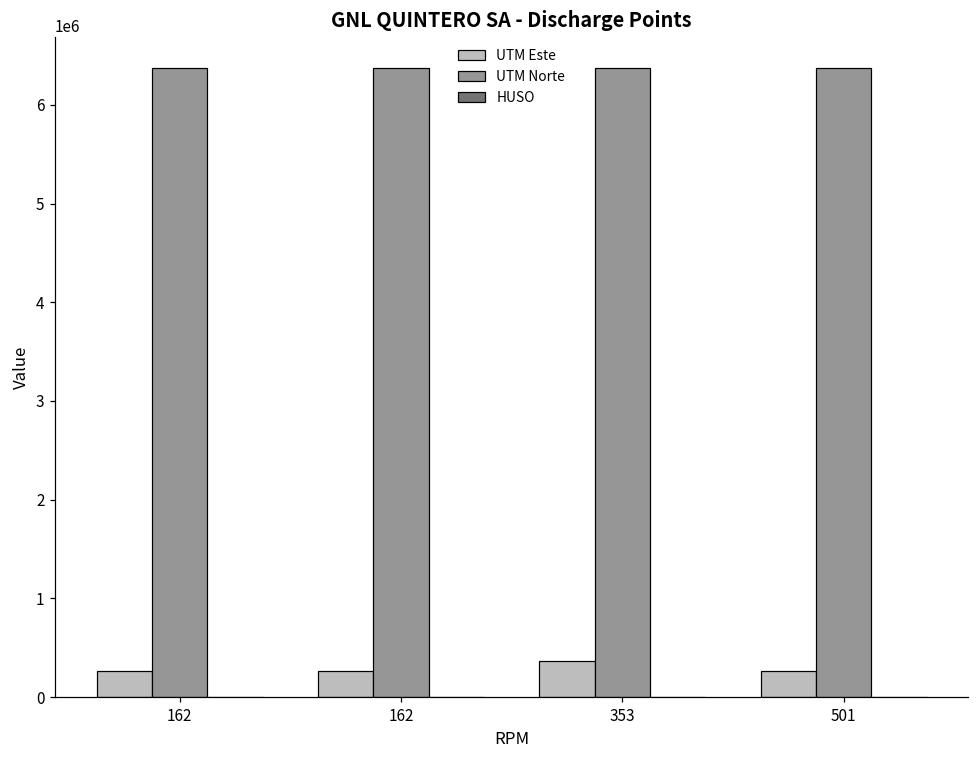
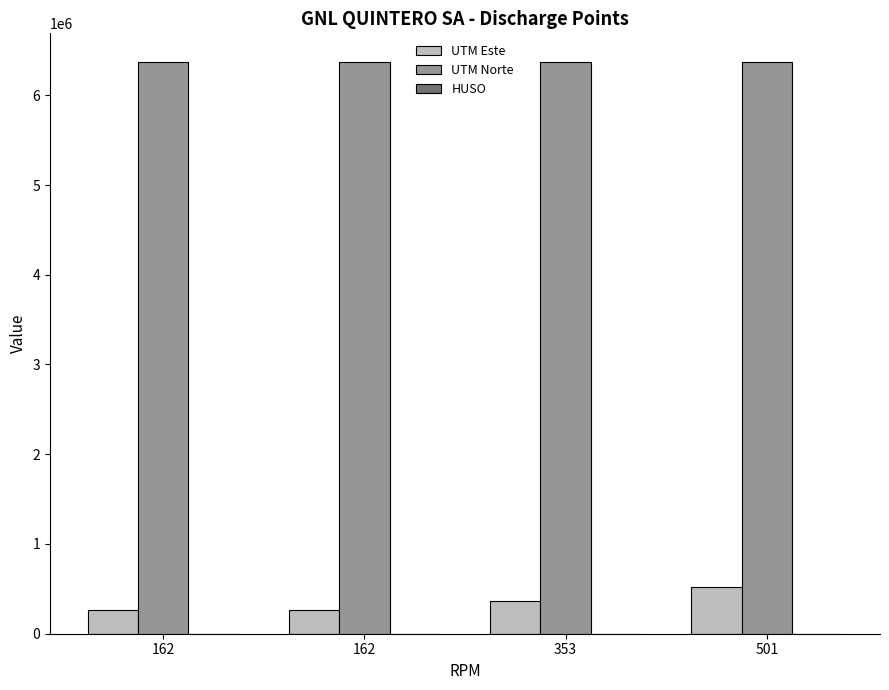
  {
    "UTM Este": {
      "353": 400000,
-     "501": 300000
+     "501": 500000
    },
    "UTM Norte": {
      "353": 6400000,
      "501": 6400000
    }
  }
